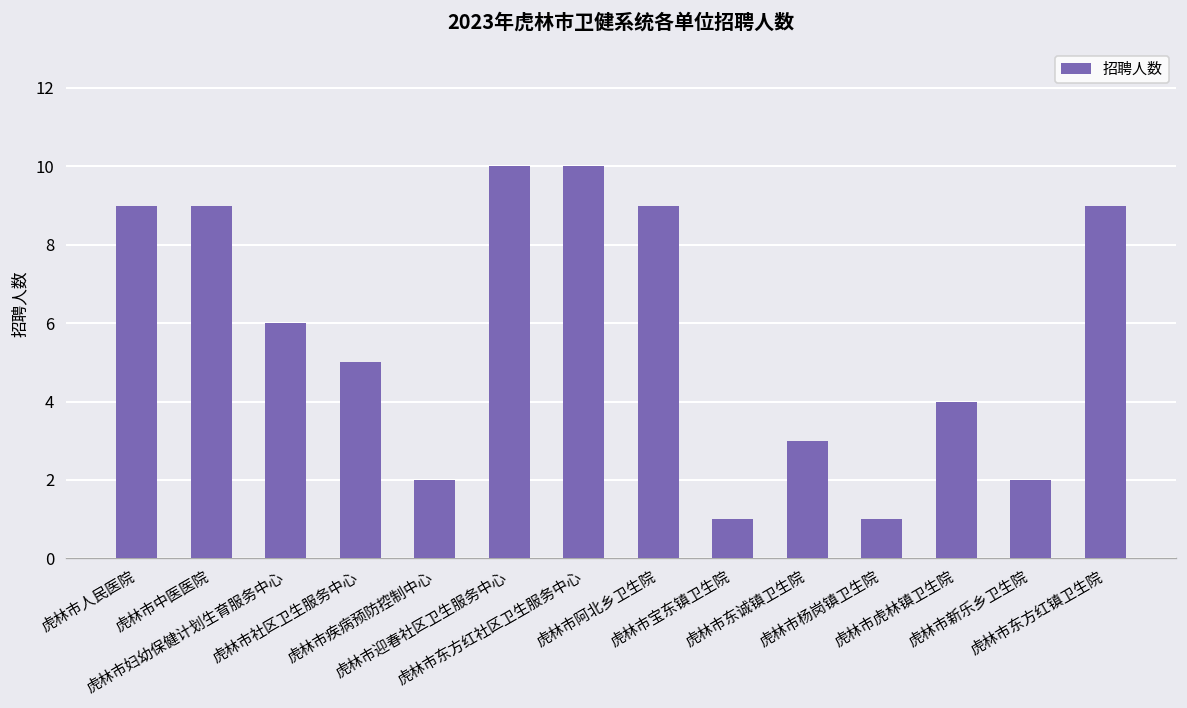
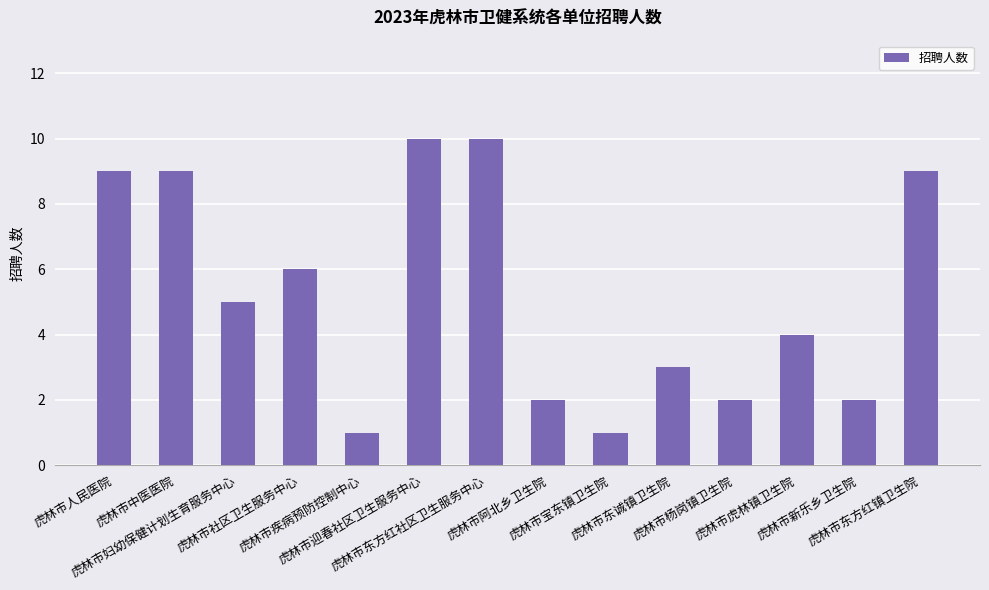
  {
    "虎林市人民医院": 9,
    "虎林市中医医院": 9,
-   "虎林市妇幼保健计划生育服务中心": 6,
-   "虎林市社区卫生服务中心": 5,
-   "虎林市疾病预防控制中心": 2,
+   "虎林市妇幼保健计划生育服务中心": 5,
+   "虎林市社区卫生服务中心": 6,
+   "虎林市疾病预防控制中心": 1,
    "虎林市迎春社区卫生服务中心": 10,
    "虎林市东方红社区卫生服务中心": 10,
-   "虎林市阿北乡卫生院": 9,
+   "虎林市阿北乡卫生院": 2,
    "虎林市宝东镇卫生院": 1,
    "虎林市东诚镇卫生院": 3,
-   "虎林市杨岗镇卫生院": 1,
+   "虎林市杨岗镇卫生院": 2,
    "虎林市虎林镇卫生院": 4,
    "虎林市新乐乡卫生院": 2,
    "虎林市东方红镇卫生院": 9
  }
